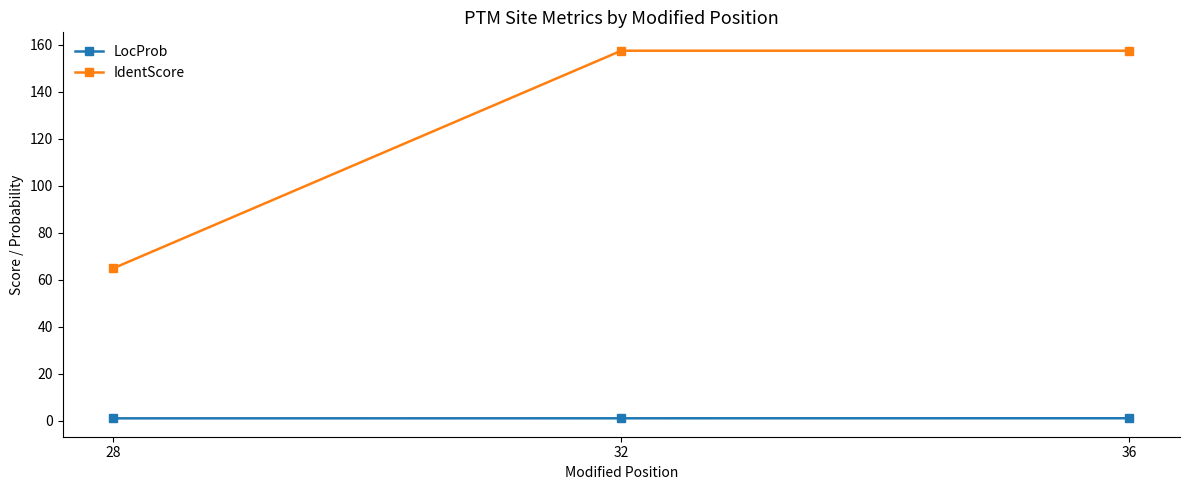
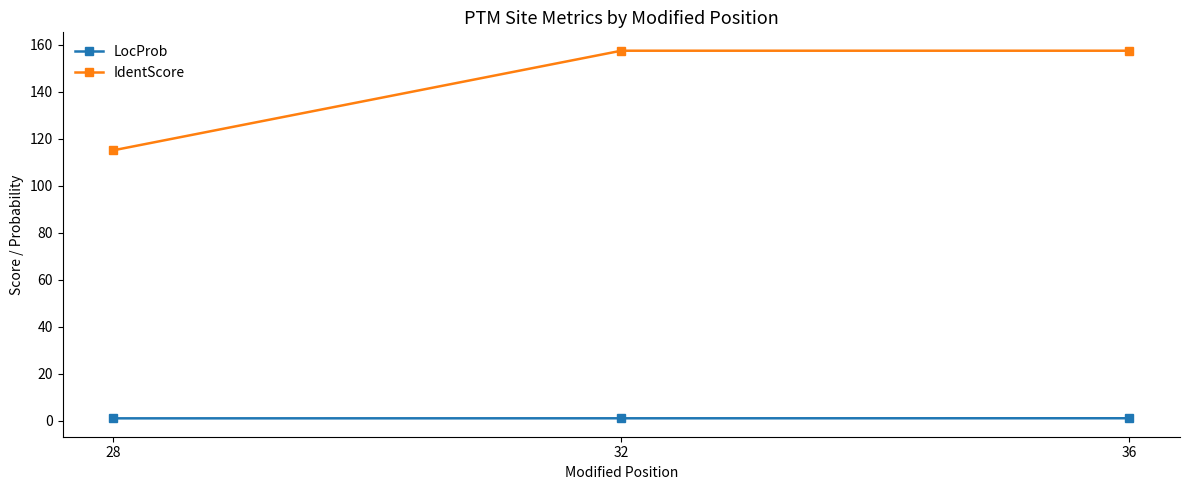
  {
    "LocProb": {
      "28": 1,
      "32": 1,
      "36": 1
    },
    "IdentScore": {
-     "28": 65,
+     "28": 115,
      "32": 158,
      "36": 158
    }
  }
